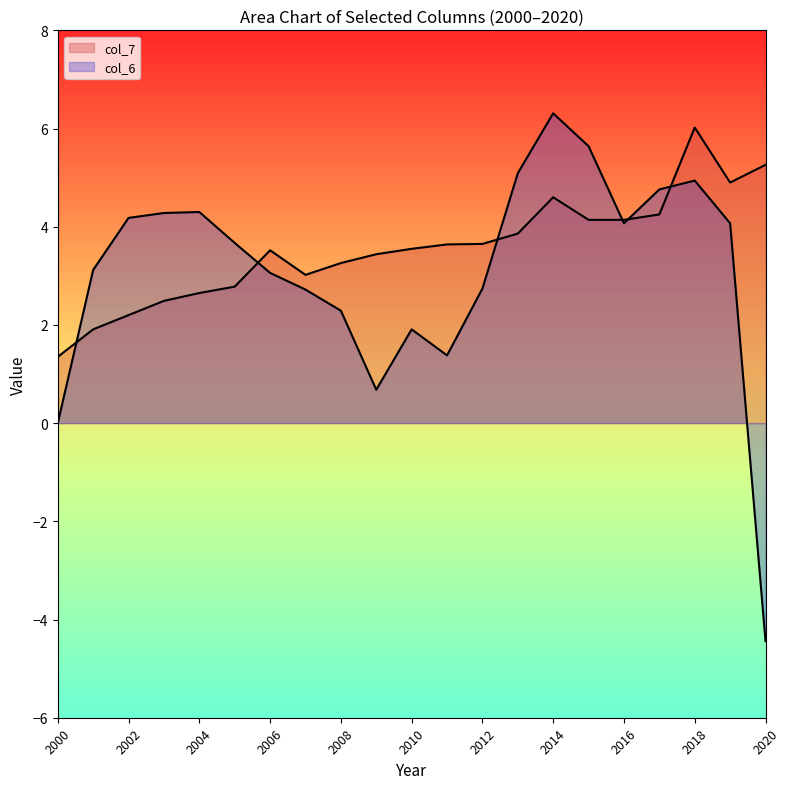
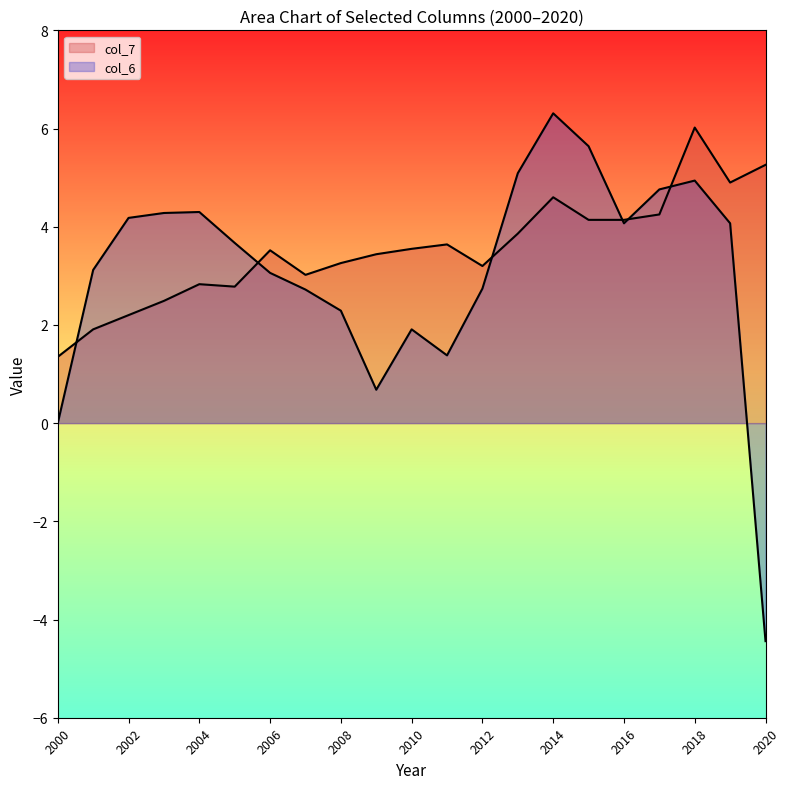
  {
    "col_7": {
      "2000": 1.4,
      "2002": 2.2,
-     "2004": 2.7,
+     "2004": 2.8,
      "2006": 3.5,
      "2008": 3.3,
      "2010": 3.6,
-     "2012": 3.7,
+     "2012": 3.2,
      "2014": 4.6,
      "2016": 4.1,
      "2018": 6.0,
      "2020": 5.3
    }
  }
